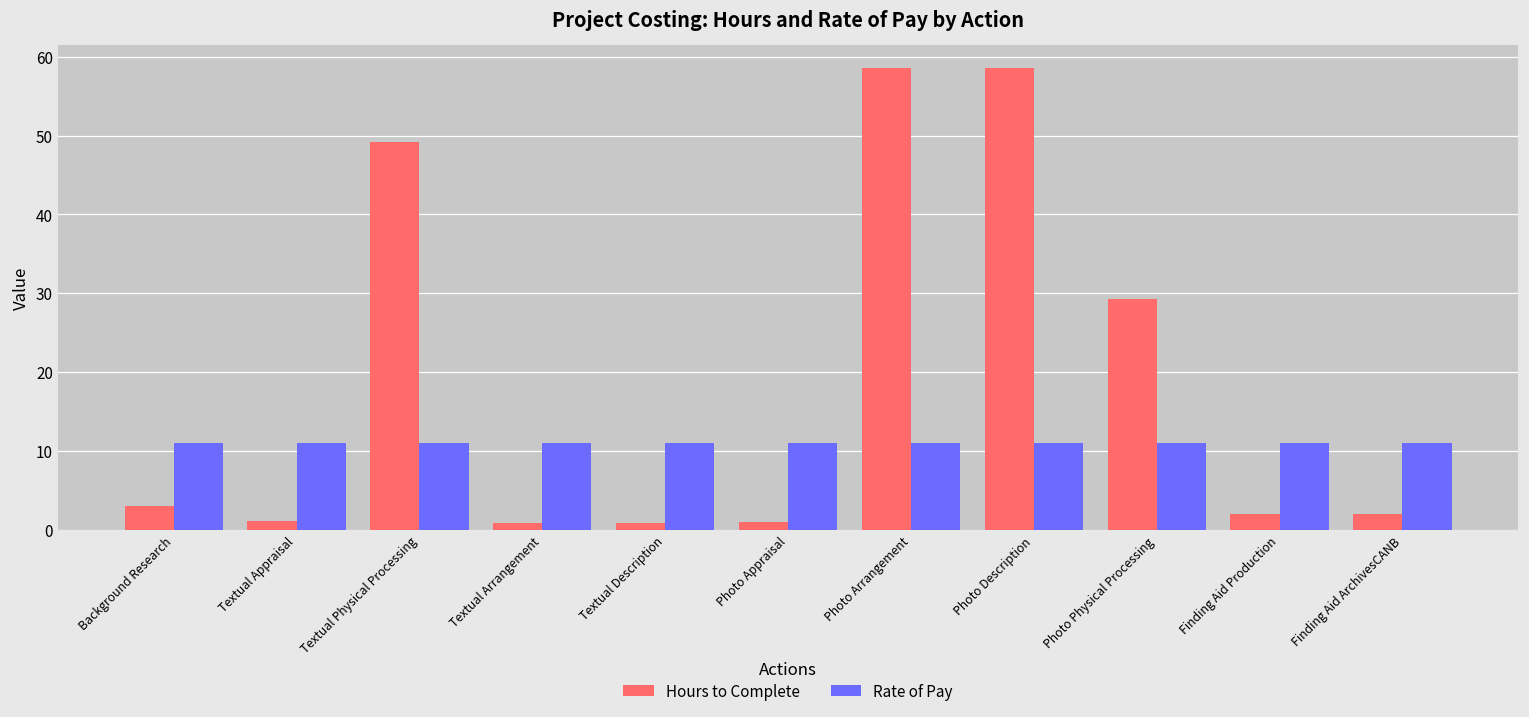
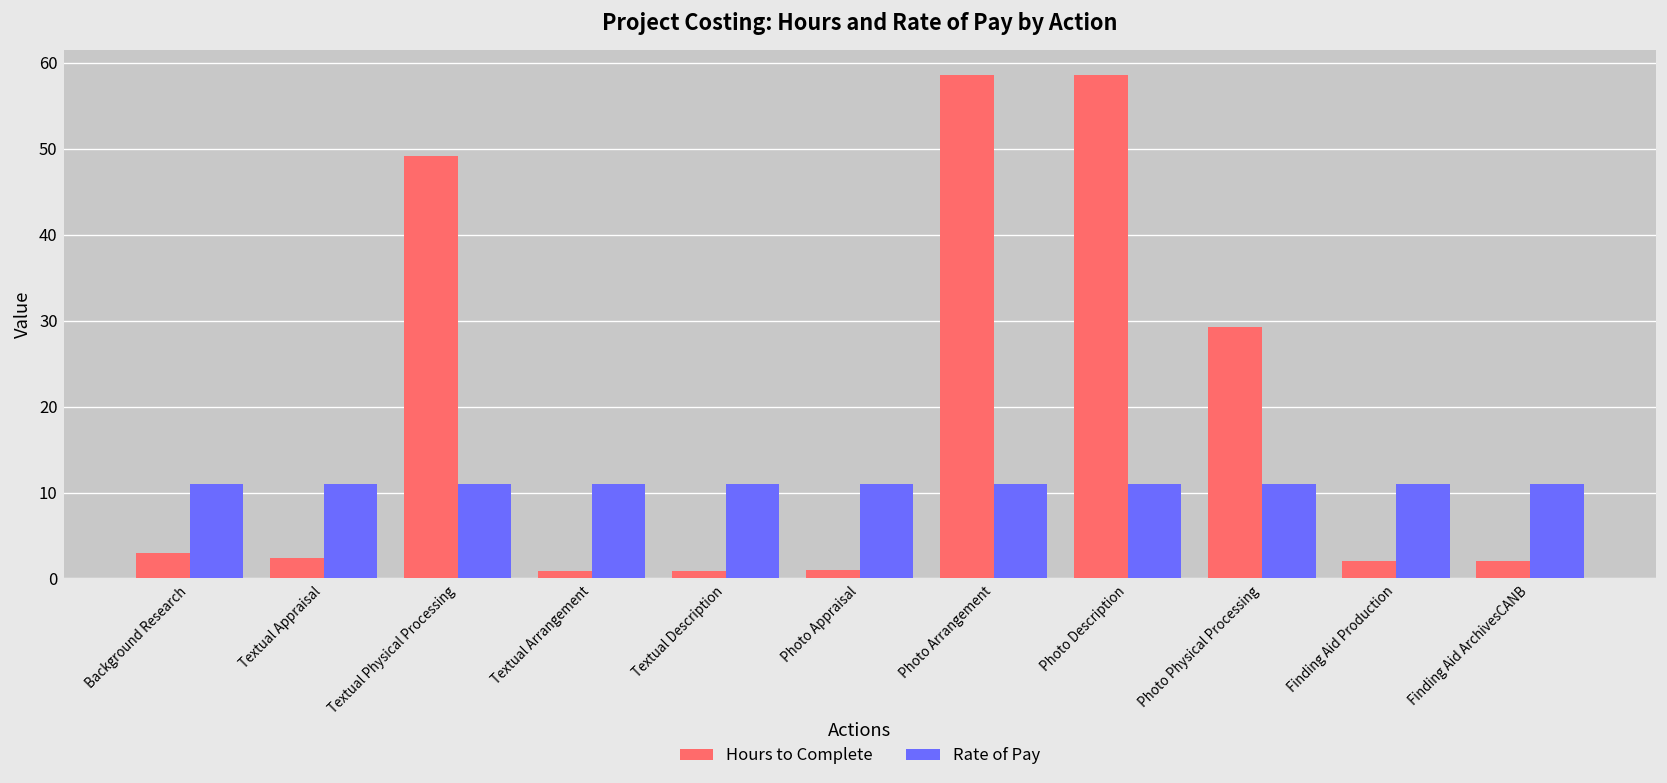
  {
    "Hours to Complete": {
      "Background Research": 3,
-     "Textual Appraisal": 1,
+     "Textual Appraisal": 2,
      "Textual Physical Processing": 49,
      "Textual Arrangement": 1,
      "Textual Description": 1,
      "Photo Appraisal": 1,
      "Photo Arrangement": 59,
      "Photo Description": 59,
      "Photo Physical Processing": 29,
      "Finding Aid Production": 2,
      "Finding Aid ArchivesCANB": 2
    },
    "Rate of Pay": {
      "Background Research": 11,
      "Textual Appraisal": 11,
      "Textual Physical Processing": 11,
      "Textual Arrangement": 11,
      "Textual Description": 11,
      "Photo Appraisal": 11,
      "Photo Arrangement": 11,
      "Photo Description": 11,
      "Photo Physical Processing": 11,
      "Finding Aid Production": 11,
      "Finding Aid ArchivesCANB": 11
    }
  }
